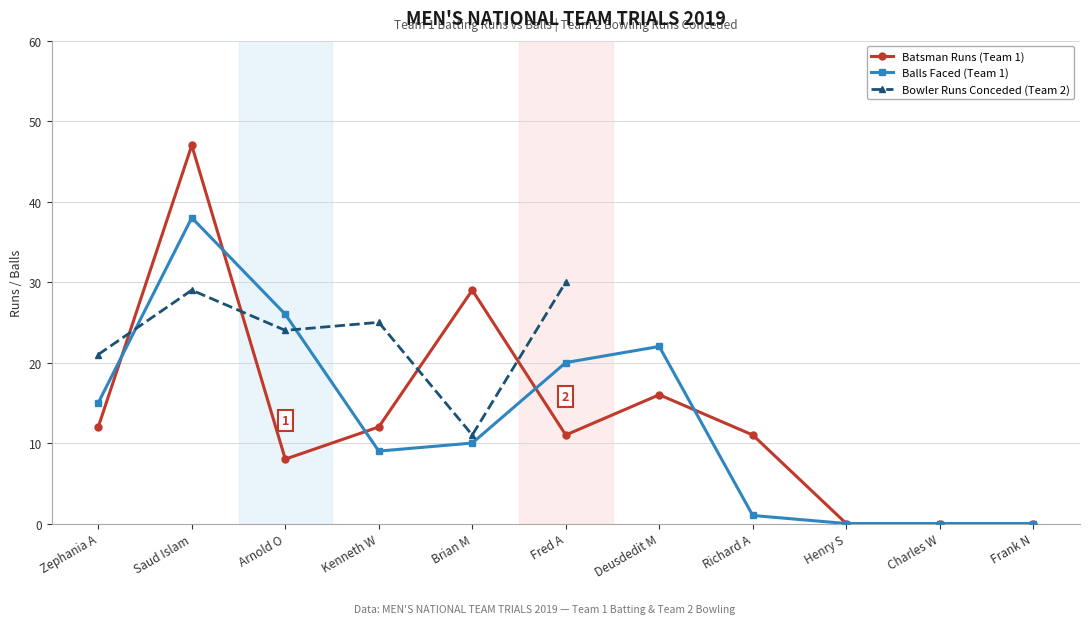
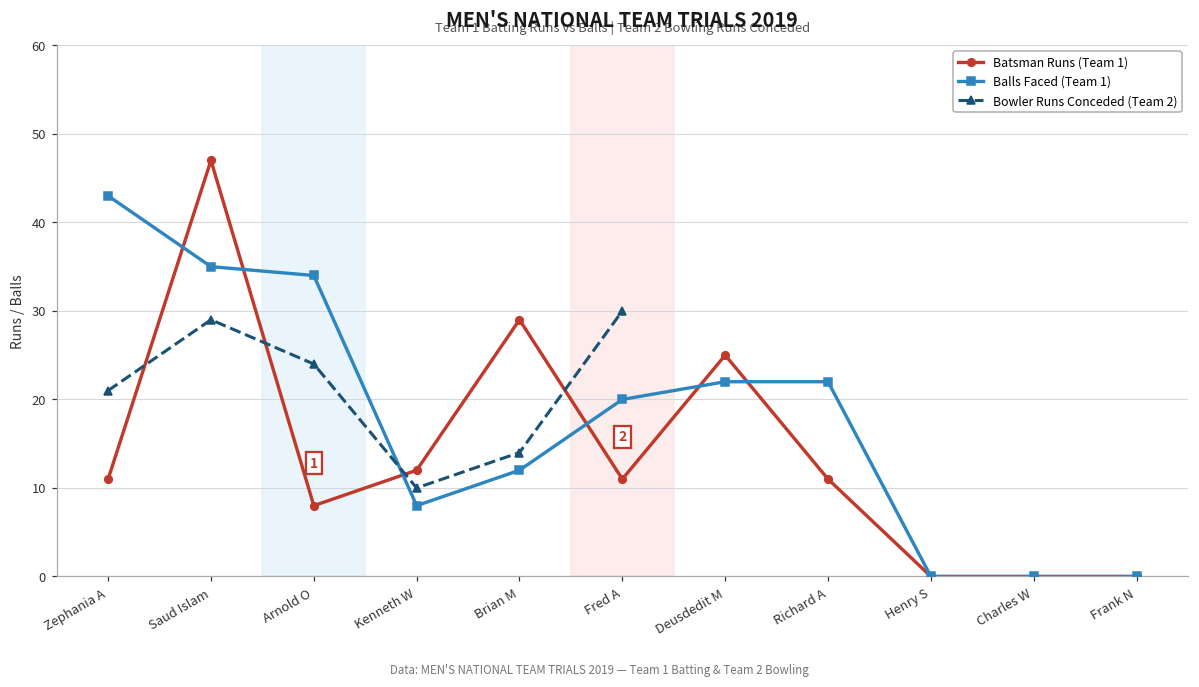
  {
    "Batsman Runs (Team 1)": {
-     "Zephania A": 12,
+     "Zephania A": 11,
      "Saud Islam": 47,
      "Arnold O": 8,
      "Kenneth W": 12,
      "Brian M": 29,
      "Fred A": 11,
-     "Deusdedit M": 16,
+     "Deusdedit M": 25,
      "Richard A": 11
    },
    "Balls Faced (Team 1)": {
-     "Zephania A": 15,
-     "Saud Islam": 38,
-     "Arnold O": 26,
-     "Kenneth W": 9,
-     "Brian M": 10,
+     "Zephania A": 43,
+     "Saud Islam": 35,
+     "Arnold O": 34,
+     "Kenneth W": 8,
+     "Brian M": 12,
      "Fred A": 20,
      "Deusdedit M": 22,
-     "Richard A": 1
+     "Richard A": 22
    },
    "Bowler Runs Conceded (Team 2)": {
      "Zephania A": 21,
      "Saud Islam": 29,
      "Arnold O": 24,
-     "Kenneth W": 25,
-     "Brian M": 11,
+     "Kenneth W": 10,
+     "Brian M": 14,
      "Fred A": 30
    }
  }
